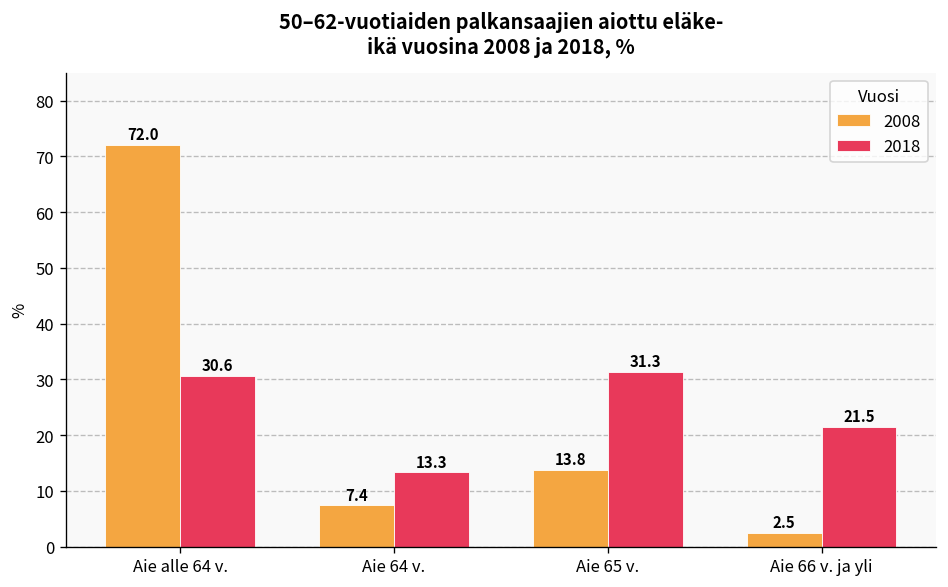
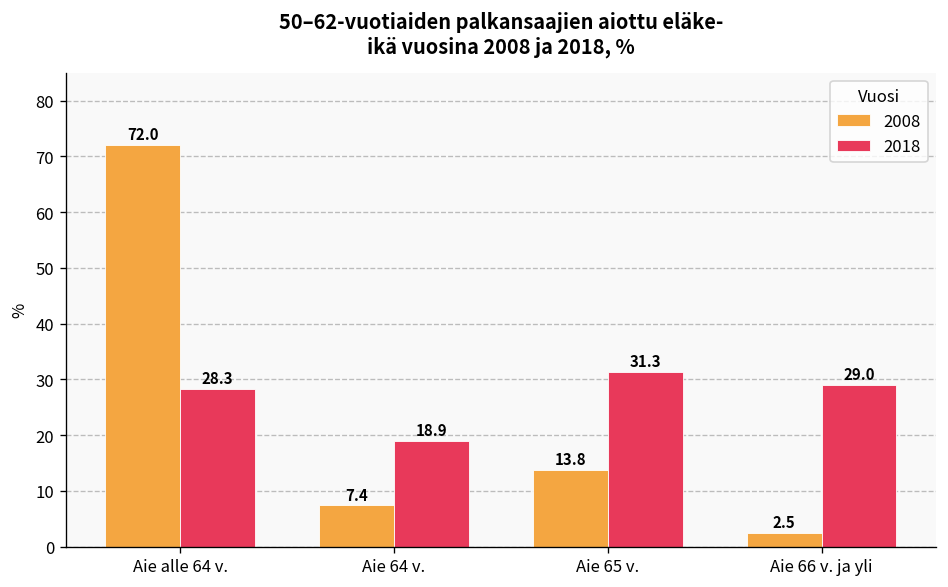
  {
    "2008": {
      "Aie alle 64 v.": 72.0,
      "Aie 64 v.": 7.4,
      "Aie 65 v.": 13.8,
      "Aie 66 v. ja yli": 2.5
    },
    "2018": {
-     "Aie alle 64 v.": 30.6,
-     "Aie 64 v.": 13.3,
+     "Aie alle 64 v.": 28.3,
+     "Aie 64 v.": 18.9,
      "Aie 65 v.": 31.3,
-     "Aie 66 v. ja yli": 21.5
+     "Aie 66 v. ja yli": 29.0
    }
  }
